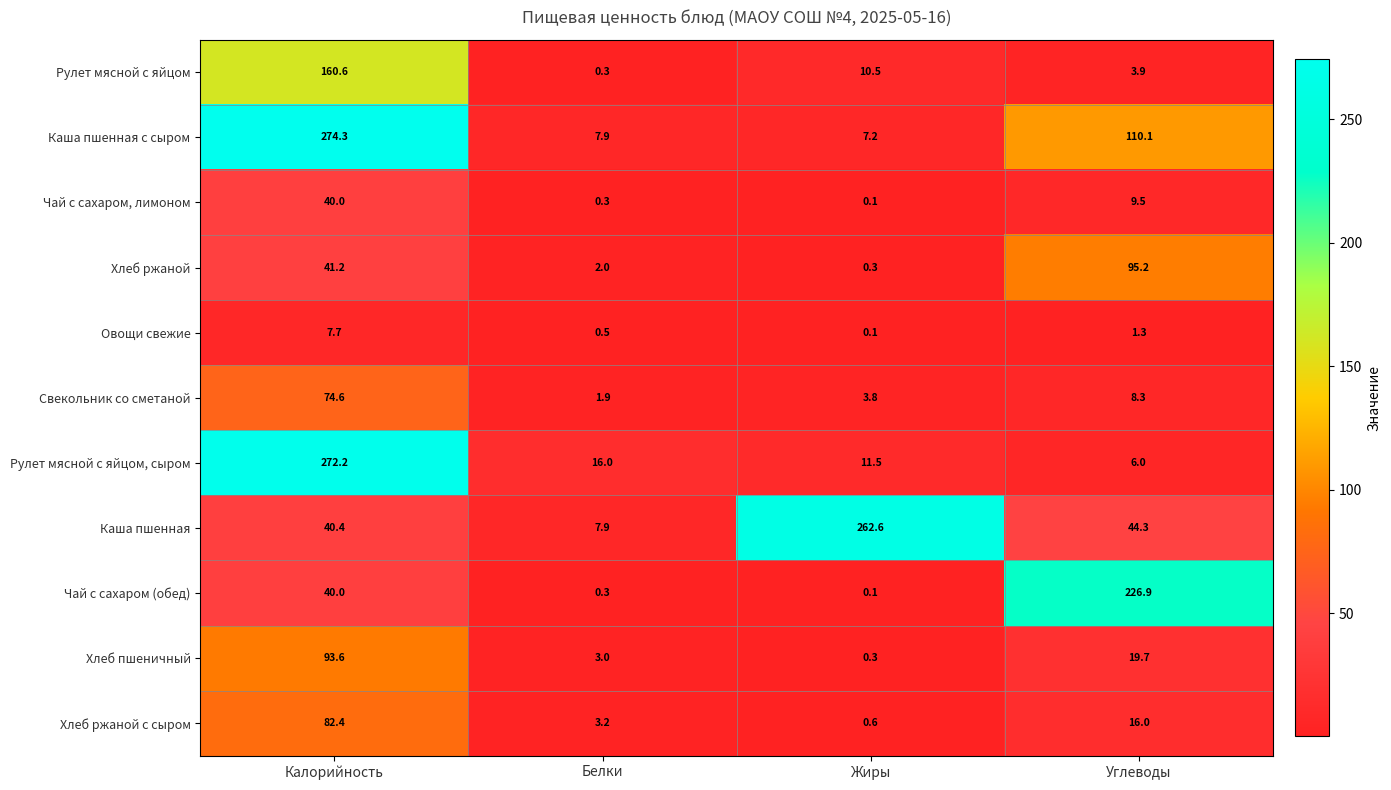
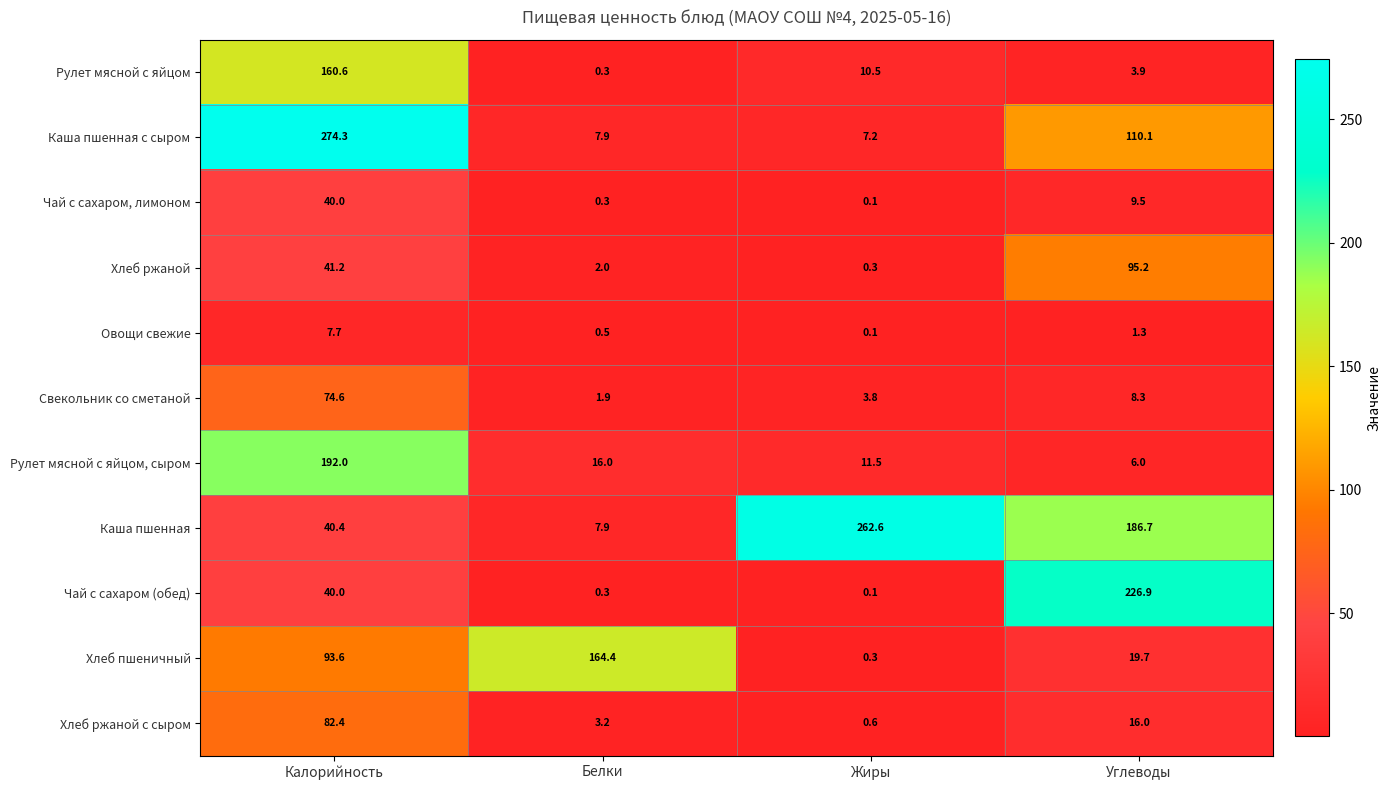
  {
    "Рулет мясной с яйцом": {
      "Калорийность": 160.6,
      "Белки": 0.3,
      "Жиры": 10.5,
      "Углеводы": 3.9
    },
    "Каша пшенная с сыром": {
      "Калорийность": 274.3,
      "Белки": 7.9,
      "Жиры": 7.2,
      "Углеводы": 110.1
    },
    "Чай с сахаром, лимоном": {
      "Калорийность": 40.0,
      "Белки": 0.3,
      "Жиры": 0.1,
      "Углеводы": 9.5
    },
    "Хлеб ржаной": {
      "Калорийность": 41.2,
      "Белки": 2.0,
      "Жиры": 0.3,
      "Углеводы": 95.2
    },
    "Овощи свежие": {
      "Калорийность": 7.7,
      "Белки": 0.5,
      "Жиры": 0.1,
      "Углеводы": 1.3
    },
    "Свекольник со сметаной": {
      "Калорийность": 74.6,
      "Белки": 1.9,
      "Жиры": 3.8,
      "Углеводы": 8.3
    },
    "Рулет мясной с яйцом, сыром": {
-     "Калорийность": 272.2,
+     "Калорийность": 192.0,
      "Белки": 16.0,
      "Жиры": 11.5,
      "Углеводы": 6.0
    },
    "Каша пшенная": {
      "Калорийность": 40.4,
      "Белки": 7.9,
      "Жиры": 262.6,
-     "Углеводы": 44.3
+     "Углеводы": 186.7
    },
    "Чай с сахаром (обед)": {
      "Калорийность": 40.0,
      "Белки": 0.3,
      "Жиры": 0.1,
      "Углеводы": 226.9
    },
    "Хлеб пшеничный": {
      "Калорийность": 93.6,
-     "Белки": 3.0,
+     "Белки": 164.4,
      "Жиры": 0.3,
      "Углеводы": 19.7
    },
    "Хлеб ржаной с сыром": {
      "Калорийность": 82.4,
      "Белки": 3.2,
      "Жиры": 0.6,
      "Углеводы": 16.0
    }
  }
